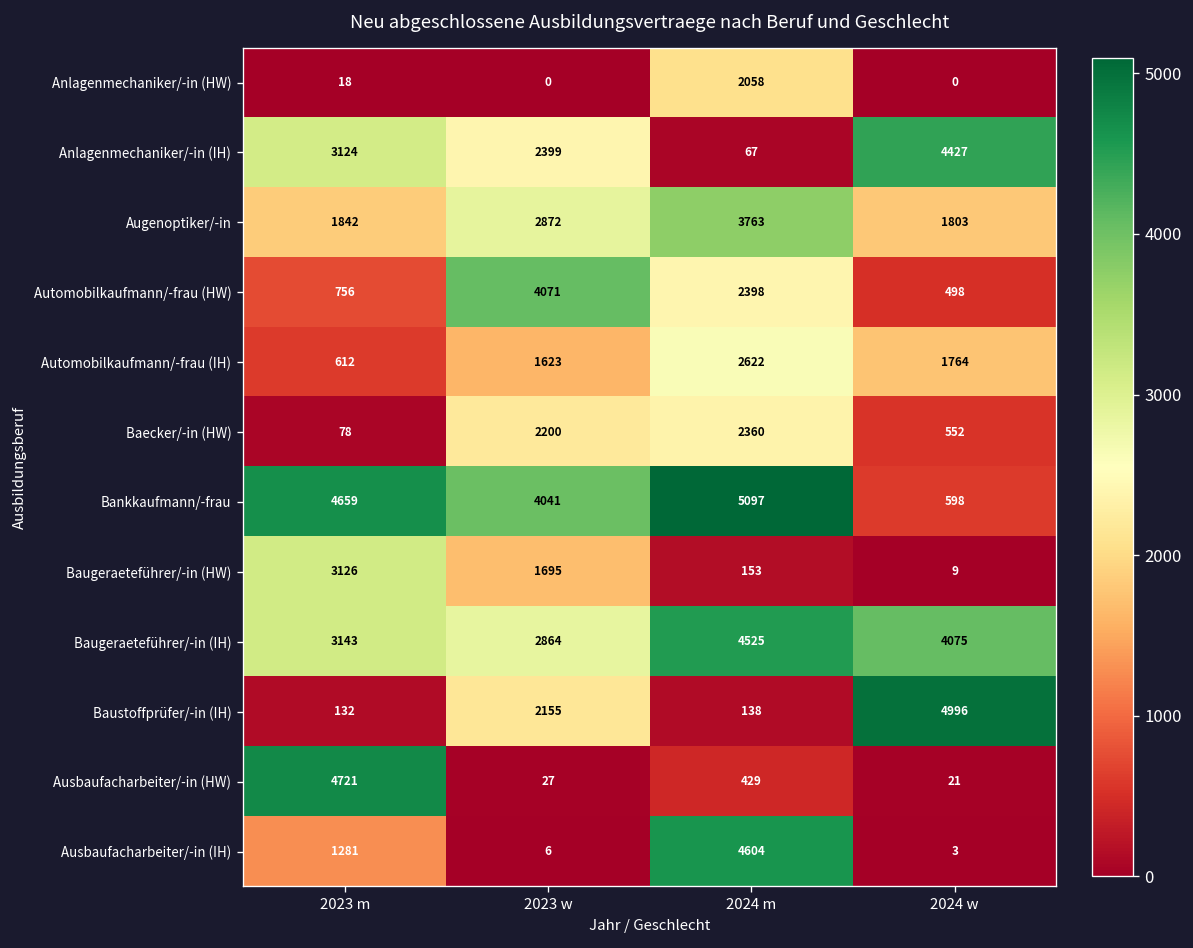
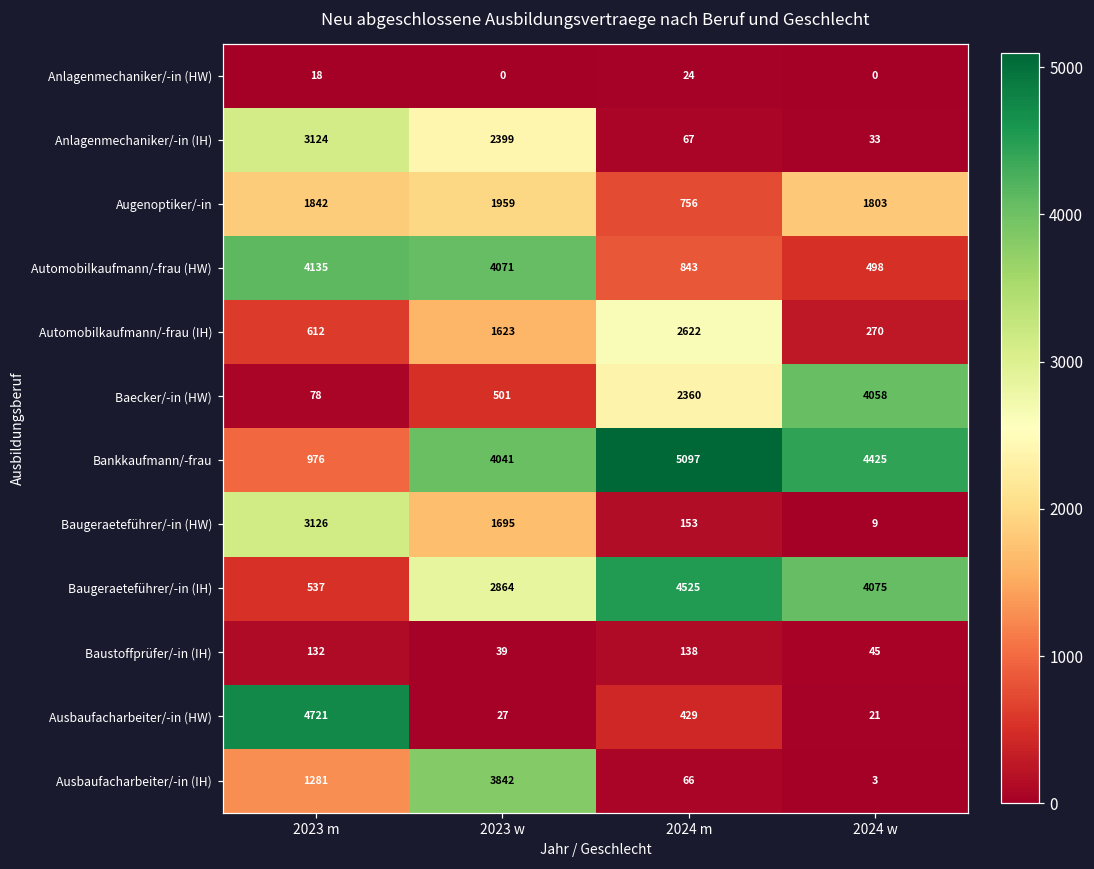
  {
    "Anlagenmechaniker/-in (HW)": {
      "2023 m": 18,
      "2023 w": 0,
-     "2024 m": 2058,
+     "2024 m": 24,
      "2024 w": 0
    },
    "Anlagenmechaniker/-in (IH)": {
      "2023 m": 3124,
      "2023 w": 2399,
      "2024 m": 67,
-     "2024 w": 4427
+     "2024 w": 33
    },
    "Augenoptiker/-in": {
      "2023 m": 1842,
-     "2023 w": 2872,
-     "2024 m": 3763,
+     "2023 w": 1959,
+     "2024 m": 756,
      "2024 w": 1803
    },
    "Automobilkaufmann/-frau (HW)": {
-     "2023 m": 756,
+     "2023 m": 4135,
      "2023 w": 4071,
-     "2024 m": 2398,
+     "2024 m": 843,
      "2024 w": 498
    },
    "Automobilkaufmann/-frau (IH)": {
      "2023 m": 612,
      "2023 w": 1623,
      "2024 m": 2622,
-     "2024 w": 1764
+     "2024 w": 270
    },
    "Baecker/-in (HW)": {
      "2023 m": 78,
-     "2023 w": 2200,
+     "2023 w": 501,
      "2024 m": 2360,
-     "2024 w": 552
+     "2024 w": 4058
    },
    "Bankkaufmann/-frau": {
-     "2023 m": 4659,
+     "2023 m": 976,
      "2023 w": 4041,
      "2024 m": 5097,
-     "2024 w": 598
+     "2024 w": 4425
    },
    "Baugeraeteführer/-in (HW)": {
      "2023 m": 3126,
      "2023 w": 1695,
      "2024 m": 153,
      "2024 w": 9
    },
    "Baugeraeteführer/-in (IH)": {
-     "2023 m": 3143,
+     "2023 m": 537,
      "2023 w": 2864,
      "2024 m": 4525,
      "2024 w": 4075
    },
    "Baustoffprüfer/-in (IH)": {
      "2023 m": 132,
-     "2023 w": 2155,
+     "2023 w": 39,
      "2024 m": 138,
-     "2024 w": 4996
+     "2024 w": 45
    },
    "Ausbaufacharbeiter/-in (HW)": {
      "2023 m": 4721,
      "2023 w": 27,
      "2024 m": 429,
      "2024 w": 21
    },
    "Ausbaufacharbeiter/-in (IH)": {
      "2023 m": 1281,
-     "2023 w": 6,
-     "2024 m": 4604,
+     "2023 w": 3842,
+     "2024 m": 66,
      "2024 w": 3
    }
  }
